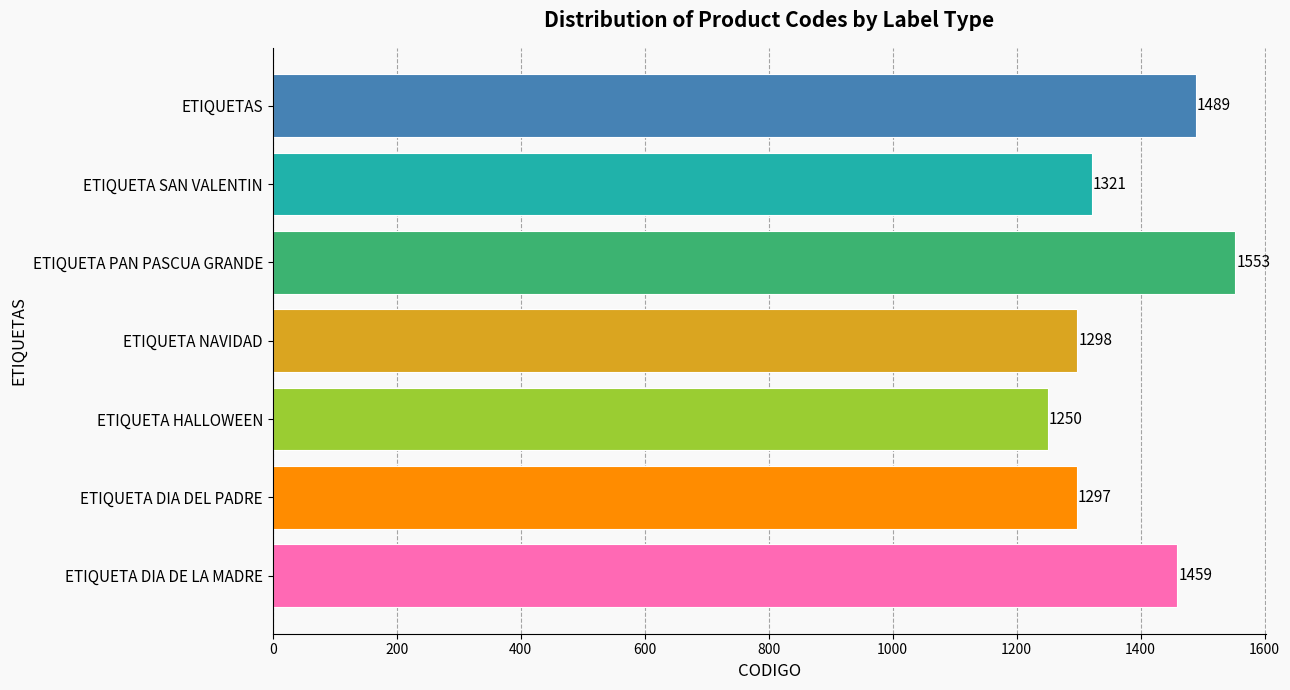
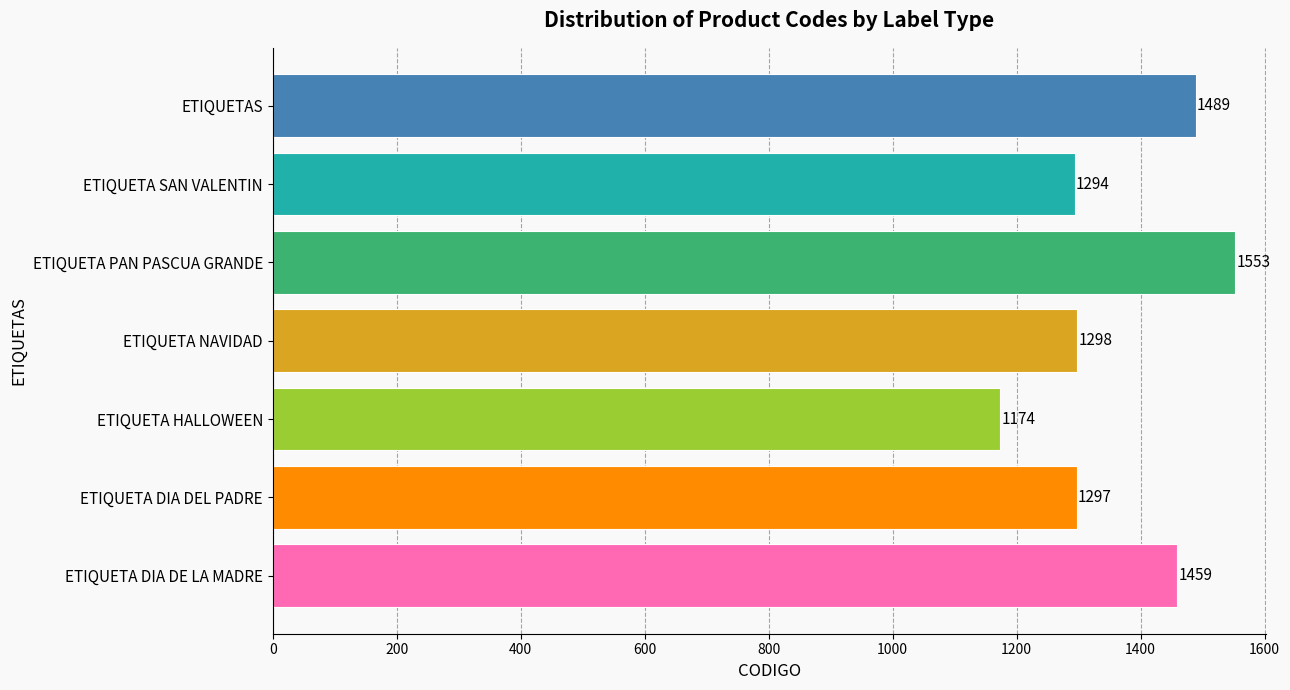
  {
    "ETIQUETAS": 1489,
-   "ETIQUETA SAN VALENTIN": 1321,
+   "ETIQUETA SAN VALENTIN": 1294,
    "ETIQUETA PAN PASCUA GRANDE": 1553,
    "ETIQUETA NAVIDAD": 1298,
-   "ETIQUETA HALLOWEEN": 1250,
+   "ETIQUETA HALLOWEEN": 1174,
    "ETIQUETA DIA DEL PADRE": 1297,
    "ETIQUETA DIA DE LA MADRE": 1459
  }
